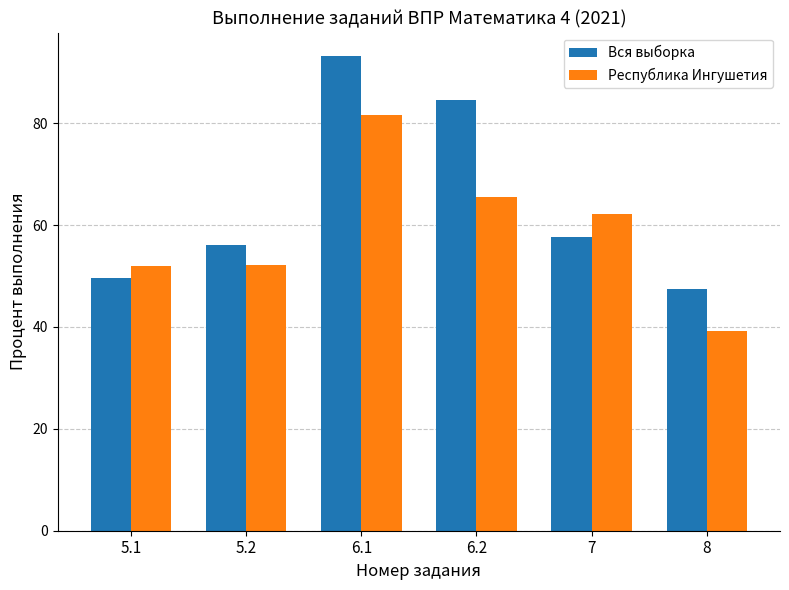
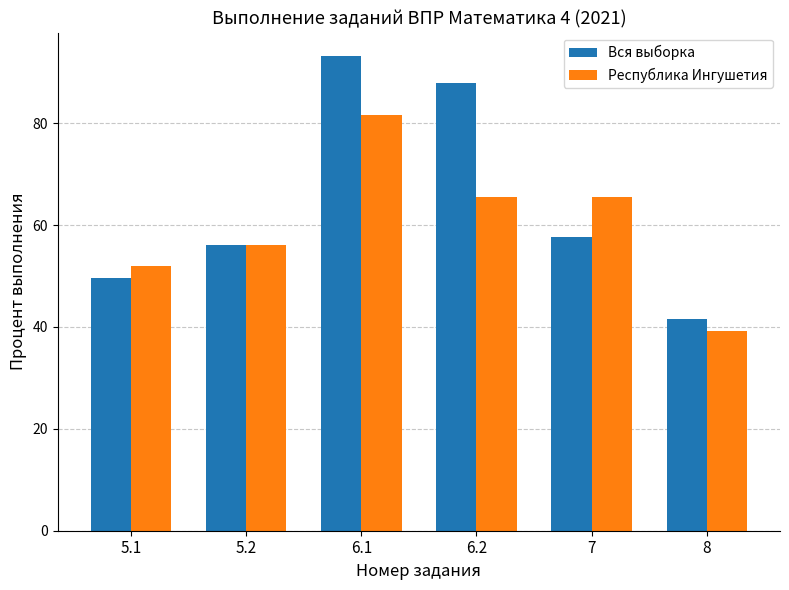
  {
    "Вся выборка": {
      "5.1": 50,
      "5.2": 56,
      "6.1": 93,
-     "6.2": 85,
+     "6.2": 88,
      "7": 58,
-     "8": 47
+     "8": 42
    },
    "Республика Ингушетия": {
      "5.1": 52,
-     "5.2": 52,
+     "5.2": 56,
      "6.1": 82,
      "6.2": 66,
-     "7": 62,
+     "7": 66,
      "8": 39
    }
  }
